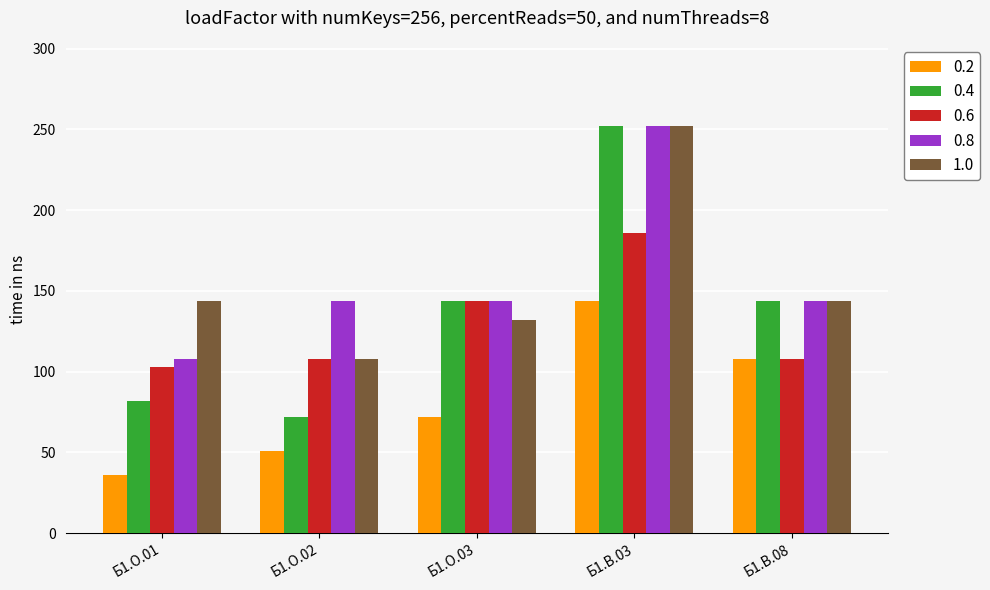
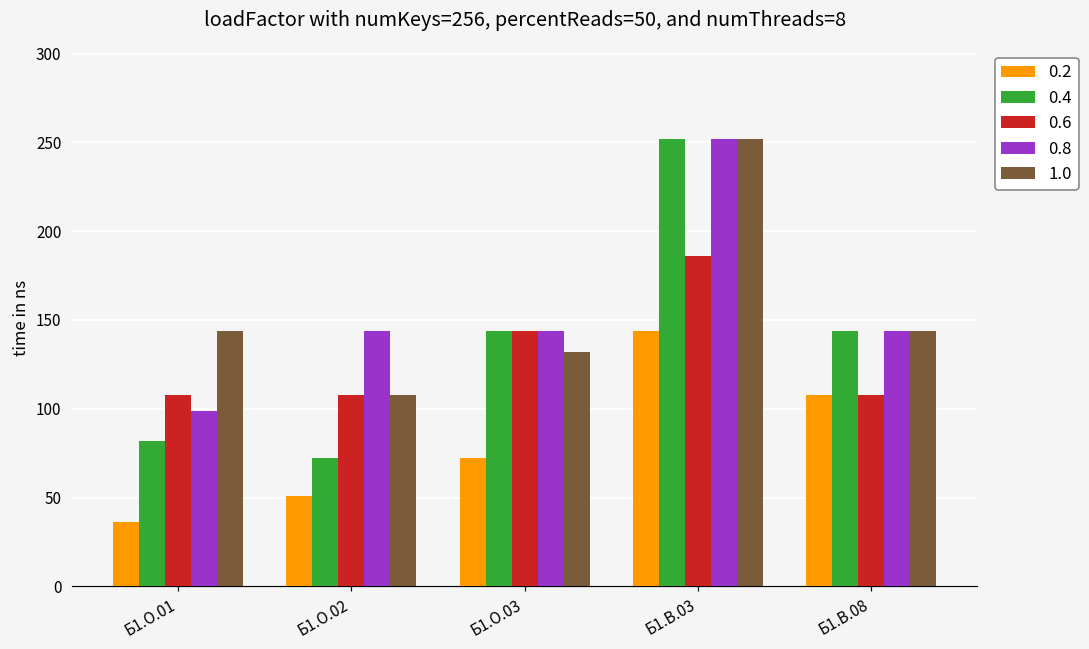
  {
    "0.2": {
      "Б1.О.01": 36,
      "Б1.О.02": 51,
      "Б1.О.03": 72,
      "Б1.В.03": 144,
      "Б1.В.08": 108
    },
    "0.4": {
      "Б1.О.01": 82,
      "Б1.О.02": 72,
      "Б1.О.03": 144,
      "Б1.В.03": 252,
      "Б1.В.08": 144
    },
    "0.6": {
-     "Б1.О.01": 103,
+     "Б1.О.01": 108,
      "Б1.О.02": 108,
      "Б1.О.03": 144,
      "Б1.В.03": 186,
      "Б1.В.08": 108
    },
    "0.8": {
-     "Б1.О.01": 108,
+     "Б1.О.01": 99,
      "Б1.О.02": 144,
      "Б1.О.03": 144,
      "Б1.В.03": 252,
      "Б1.В.08": 144
    },
    "1.0": {
      "Б1.О.01": 144,
      "Б1.О.02": 108,
      "Б1.О.03": 132,
      "Б1.В.03": 252,
      "Б1.В.08": 144
    }
  }
